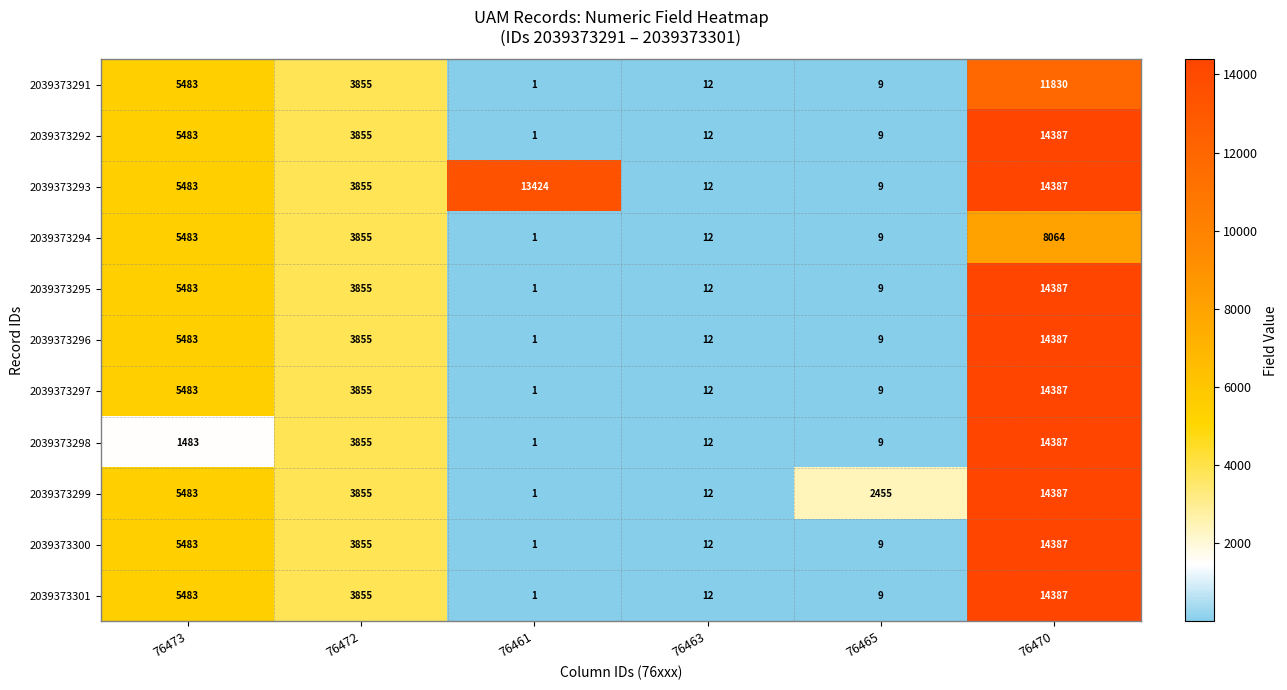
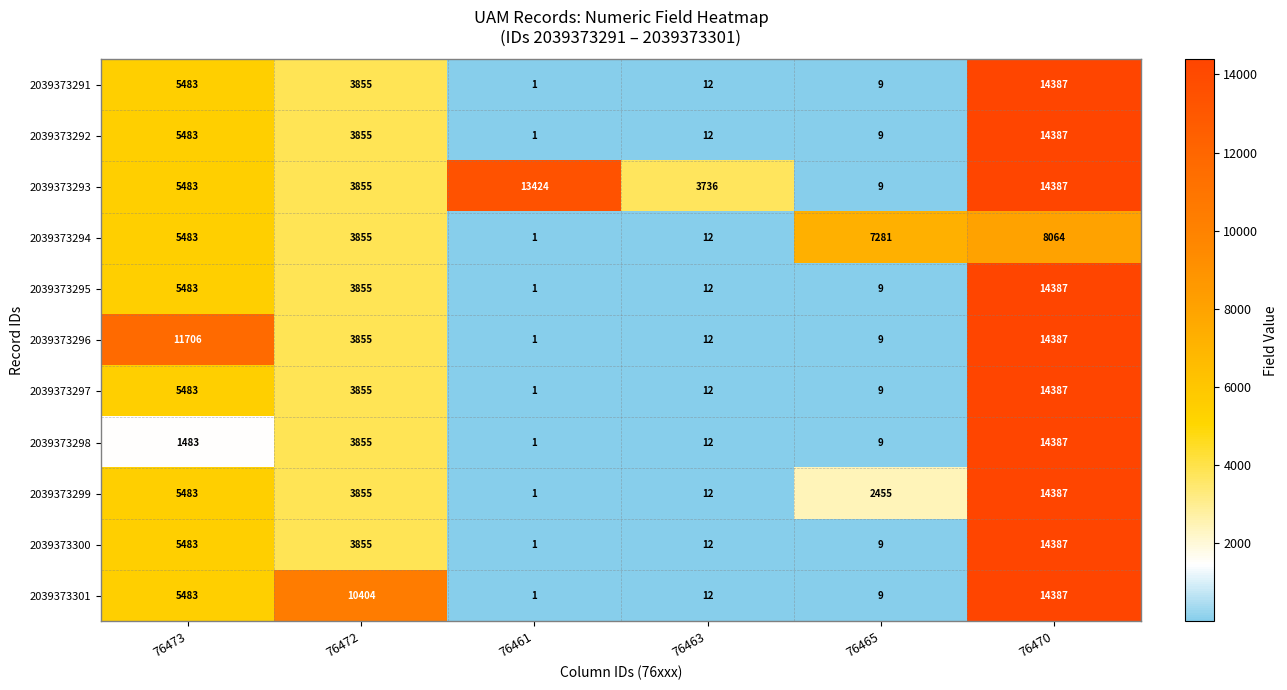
  {
    "2039373291": {
      "76473": 5483,
      "76472": 3855,
      "76461": 1,
      "76463": 12,
      "76465": 9,
-     "76470": 11830
+     "76470": 14387
    },
    "2039373292": {
      "76473": 5483,
      "76472": 3855,
      "76461": 1,
      "76463": 12,
      "76465": 9,
      "76470": 14387
    },
    "2039373293": {
      "76473": 5483,
      "76472": 3855,
      "76461": 13424,
-     "76463": 12,
+     "76463": 3736,
      "76465": 9,
      "76470": 14387
    },
    "2039373294": {
      "76473": 5483,
      "76472": 3855,
      "76461": 1,
      "76463": 12,
-     "76465": 9,
+     "76465": 7281,
      "76470": 8064
    },
    "2039373295": {
      "76473": 5483,
      "76472": 3855,
      "76461": 1,
      "76463": 12,
      "76465": 9,
      "76470": 14387
    },
    "2039373296": {
-     "76473": 5483,
+     "76473": 11706,
      "76472": 3855,
      "76461": 1,
      "76463": 12,
      "76465": 9,
      "76470": 14387
    },
    "2039373297": {
      "76473": 5483,
      "76472": 3855,
      "76461": 1,
      "76463": 12,
      "76465": 9,
      "76470": 14387
    },
    "2039373298": {
      "76473": 1483,
      "76472": 3855,
      "76461": 1,
      "76463": 12,
      "76465": 9,
      "76470": 14387
    },
    "2039373299": {
      "76473": 5483,
      "76472": 3855,
      "76461": 1,
      "76463": 12,
      "76465": 2455,
      "76470": 14387
    },
    "2039373300": {
      "76473": 5483,
      "76472": 3855,
      "76461": 1,
      "76463": 12,
      "76465": 9,
      "76470": 14387
    },
    "2039373301": {
      "76473": 5483,
-     "76472": 3855,
+     "76472": 10404,
      "76461": 1,
      "76463": 12,
      "76465": 9,
      "76470": 14387
    }
  }
